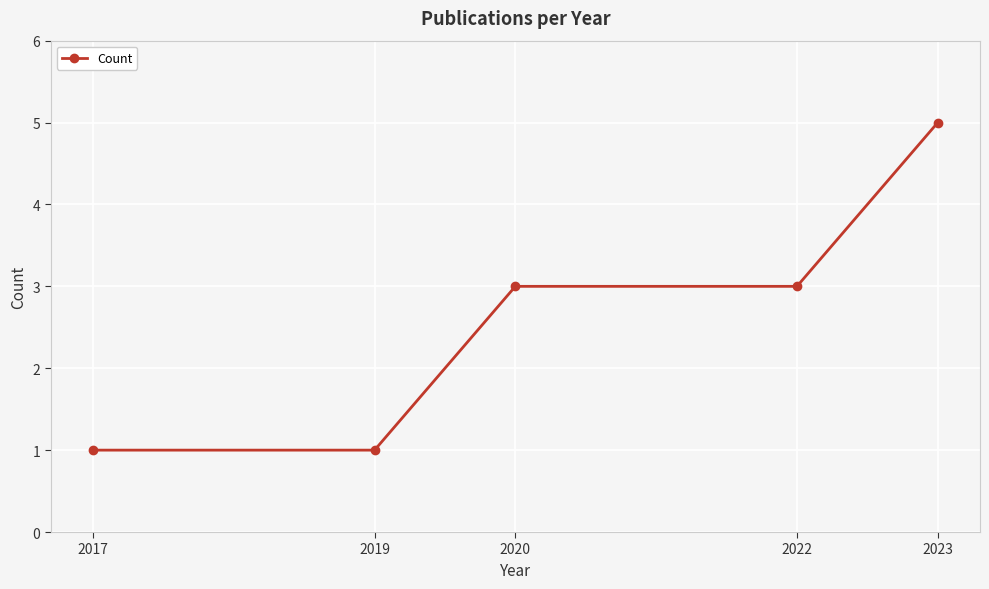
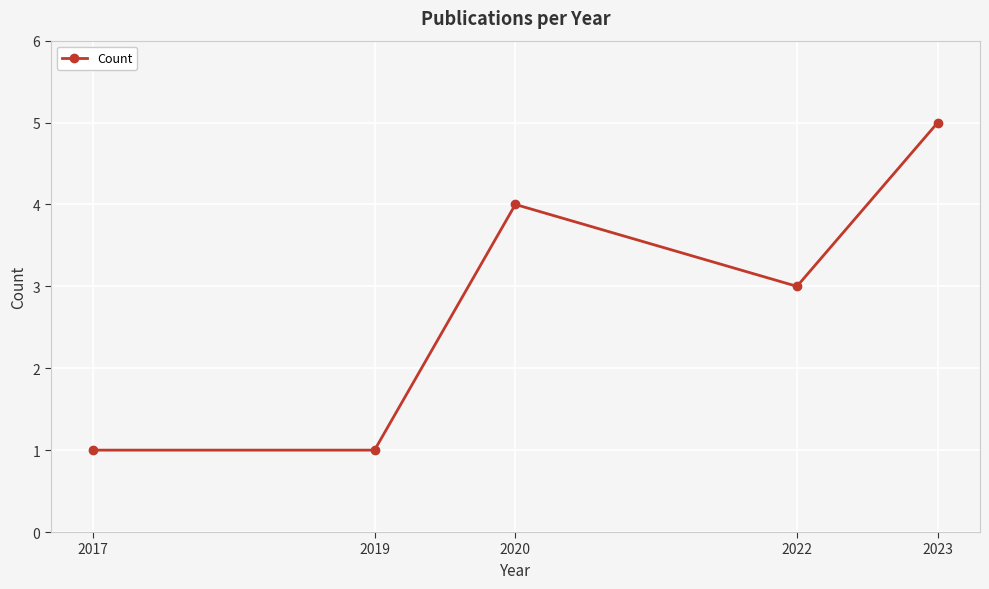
  {
    "2017": 1,
    "2019": 1,
-   "2020": 3,
+   "2020": 4,
    "2022": 3,
    "2023": 5
  }
